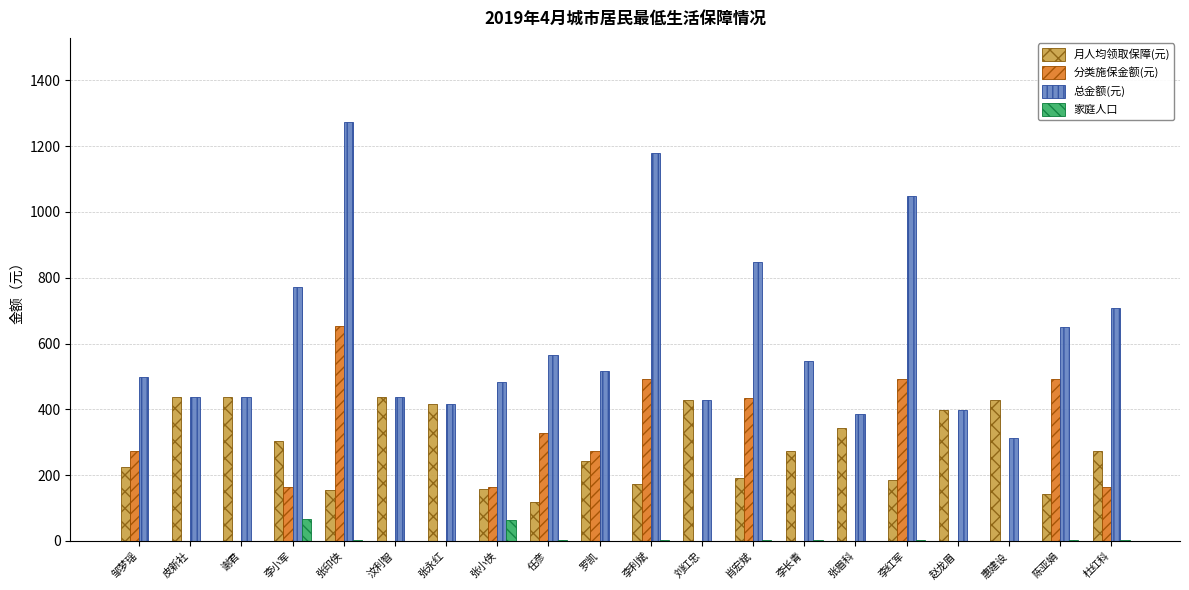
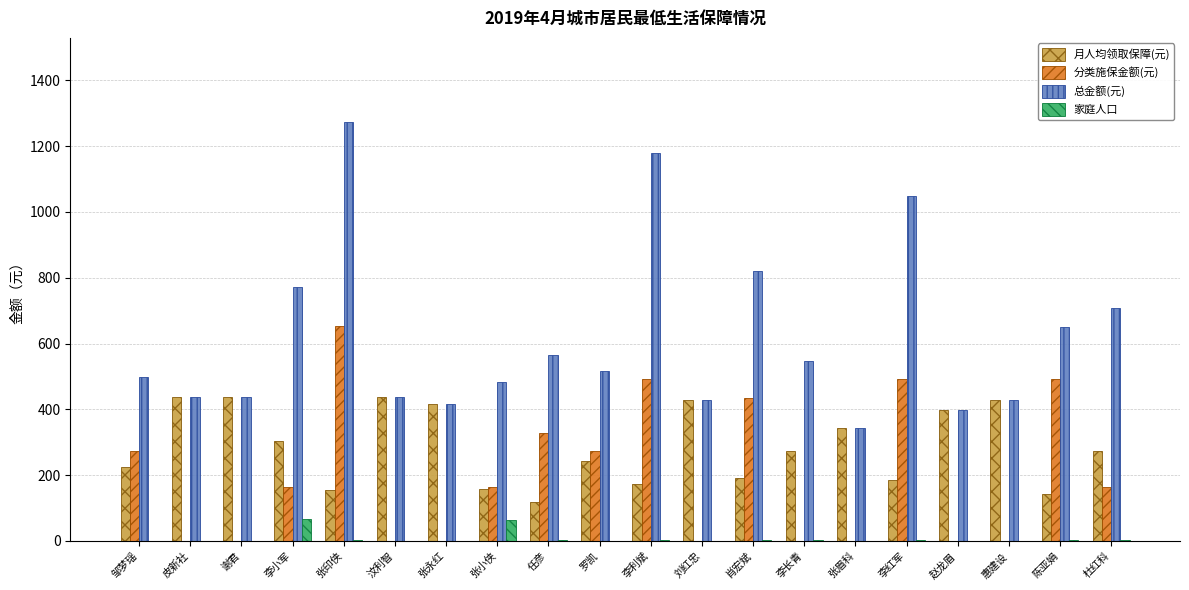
  {
    "总金额(元)": {
      "邹梦瑶": 500,
      "皮新社": 440,
      "谢君": 440,
      "李小军": 770,
      "张印侠": 1270,
      "汶利智": 440,
      "张永红": 420,
      "张小侠": 480,
      "任彦": 570,
      "罗凯": 520,
      "李利斌": 1180,
      "刘红忠": 430,
-     "肖宏斌": 850,
+     "肖宏斌": 820,
      "李长青": 550,
-     "张眉科": 390,
+     "张眉科": 340,
      "李红军": 1050,
      "赵龙眉": 400,
-     "惠建设": 310,
+     "惠建设": 430,
      "陈亚娟": 650,
      "杜红科": 710
    },
    "家庭人口": {
      "李小军": 70,
      "张小侠": 60
    }
  }
